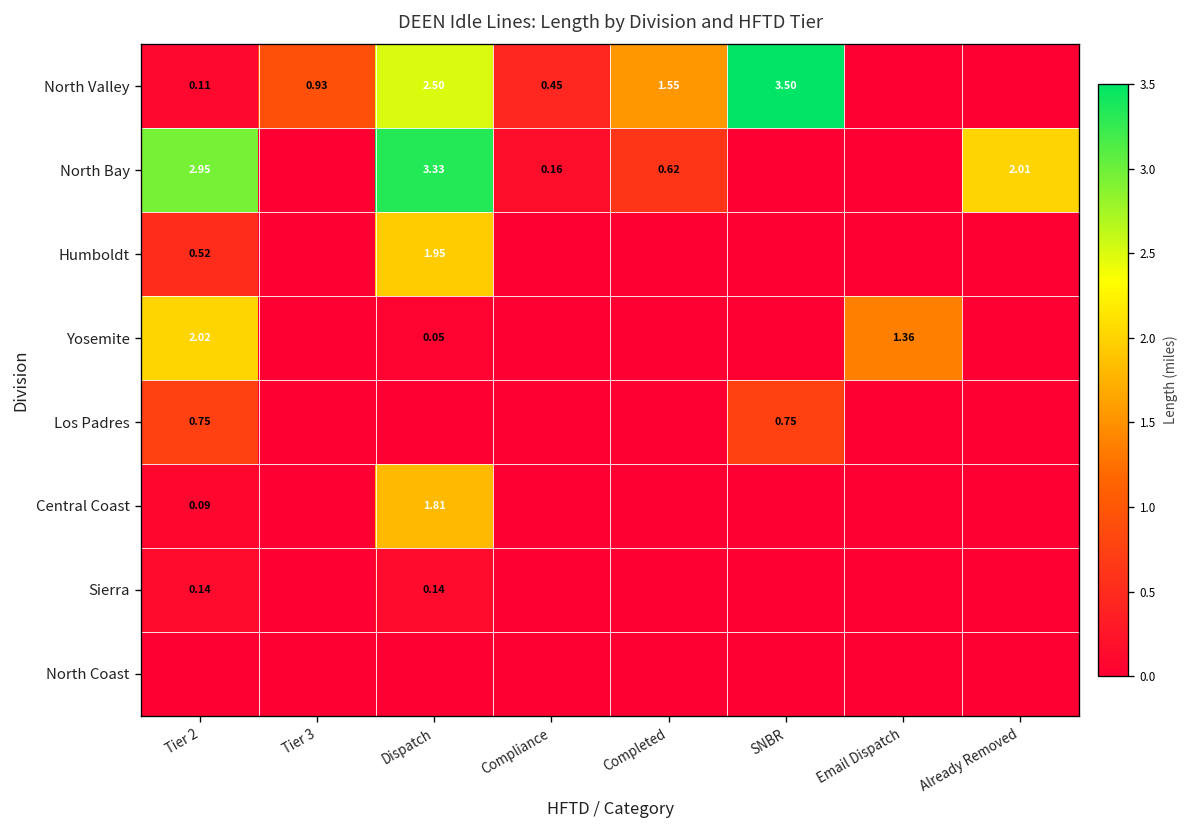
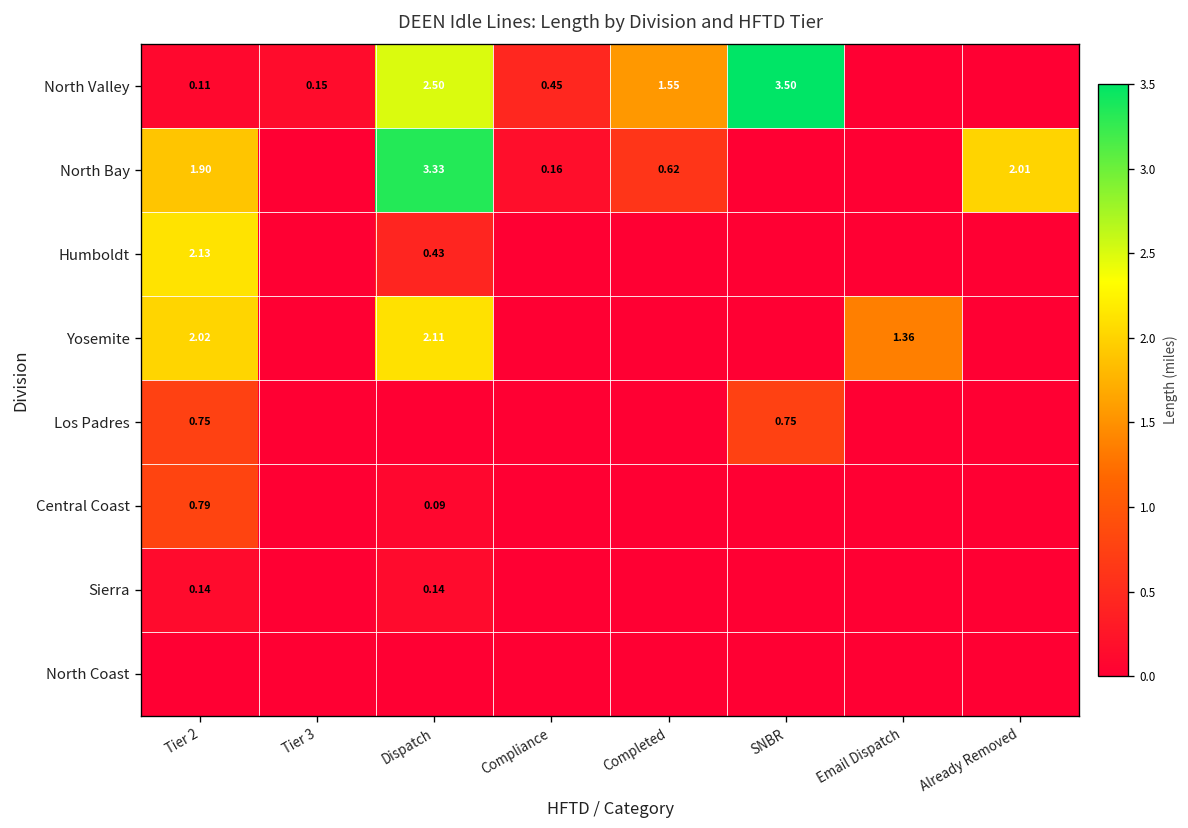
  {
    "North Valley": {
      "Tier 2": 0.11,
-     "Tier 3": 0.93,
+     "Tier 3": 0.15,
      "Dispatch": 2.50,
      "Compliance": 0.45,
      "Completed": 1.55,
      "SNBR": 3.50
    },
    "North Bay": {
-     "Tier 2": 2.95,
+     "Tier 2": 1.90,
      "Dispatch": 3.33,
      "Compliance": 0.16,
      "Completed": 0.62,
      "Already Removed": 2.01
    },
    "Humboldt": {
-     "Tier 2": 0.52,
-     "Dispatch": 1.95
+     "Tier 2": 2.13,
+     "Dispatch": 0.43
    },
    "Yosemite": {
      "Tier 2": 2.02,
-     "Dispatch": 0.05,
+     "Dispatch": 2.11,
      "Email Dispatch": 1.36
    },
    "Los Padres": {
      "Tier 2": 0.75,
      "SNBR": 0.75
    },
    "Central Coast": {
-     "Tier 2": 0.09,
-     "Dispatch": 1.81
+     "Tier 2": 0.79,
+     "Dispatch": 0.09
    },
    "Sierra": {
      "Tier 2": 0.14,
      "Dispatch": 0.14
    }
  }
